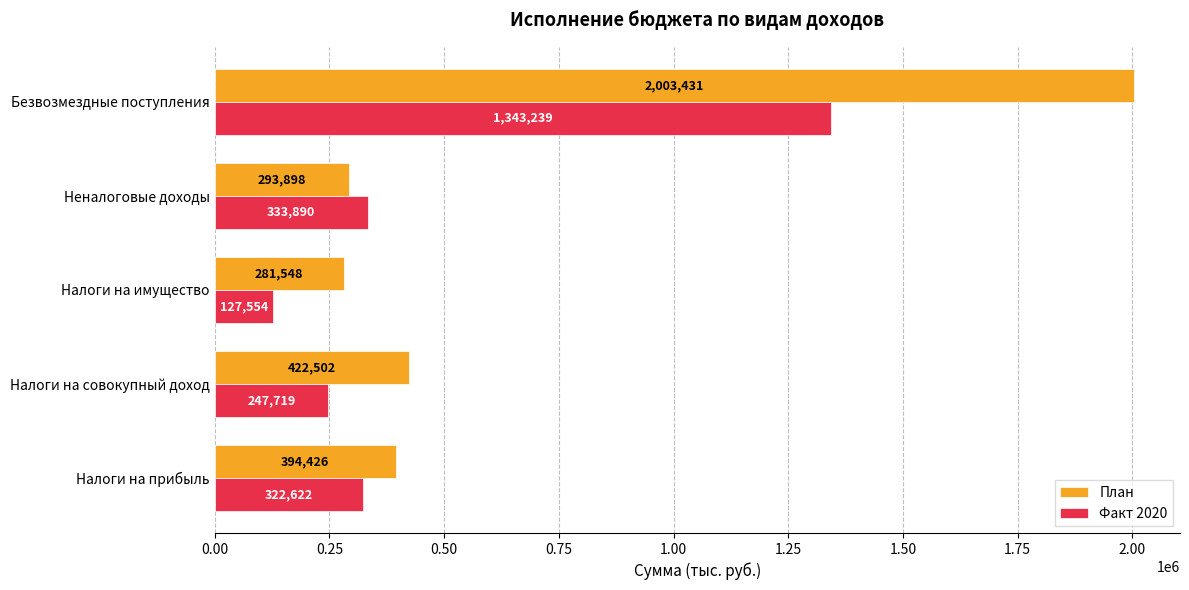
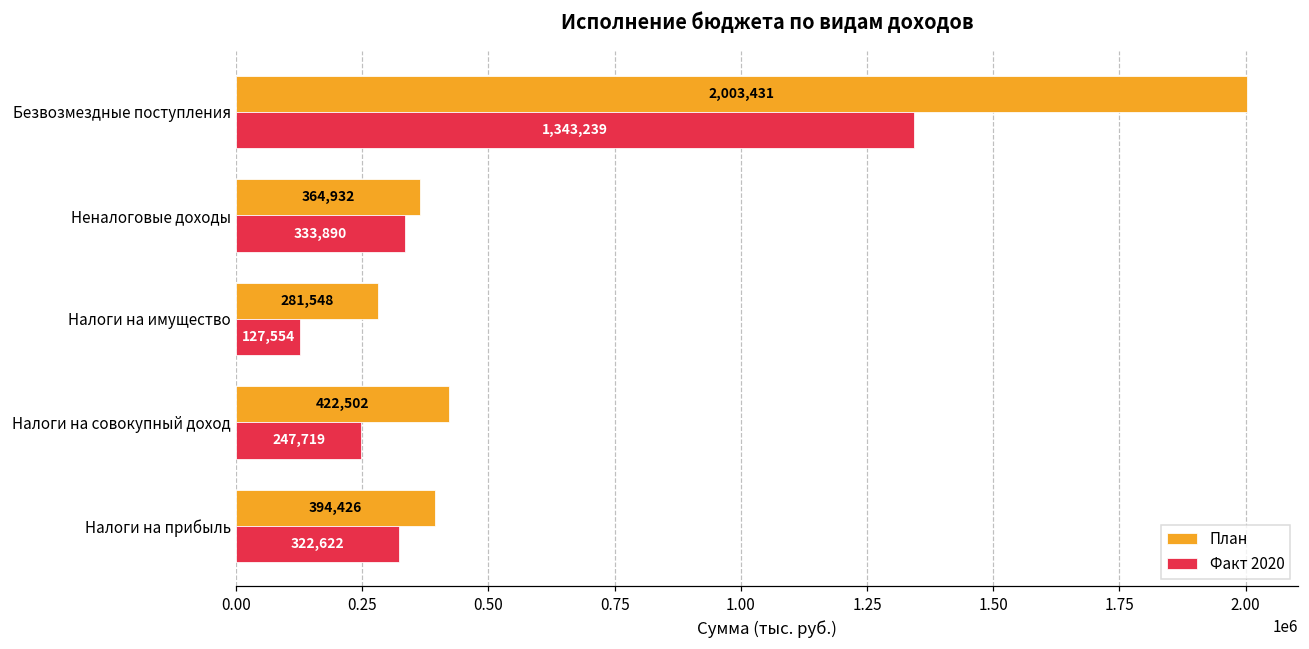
  {
    "План": {
      "Безвозмездные поступления": "2,003,431",
-     "Неналоговые доходы": "293,898",
+     "Неналоговые доходы": "364,932",
      "Налоги на имущество": "281,548",
      "Налоги на совокупный доход": "422,502",
      "Налоги на прибыль": "394,426"
    },
    "Факт 2020": {
      "Безвозмездные поступления": "1,343,239",
      "Неналоговые доходы": "333,890",
      "Налоги на имущество": "127,554",
      "Налоги на совокупный доход": "247,719",
      "Налоги на прибыль": "322,622"
    }
  }
